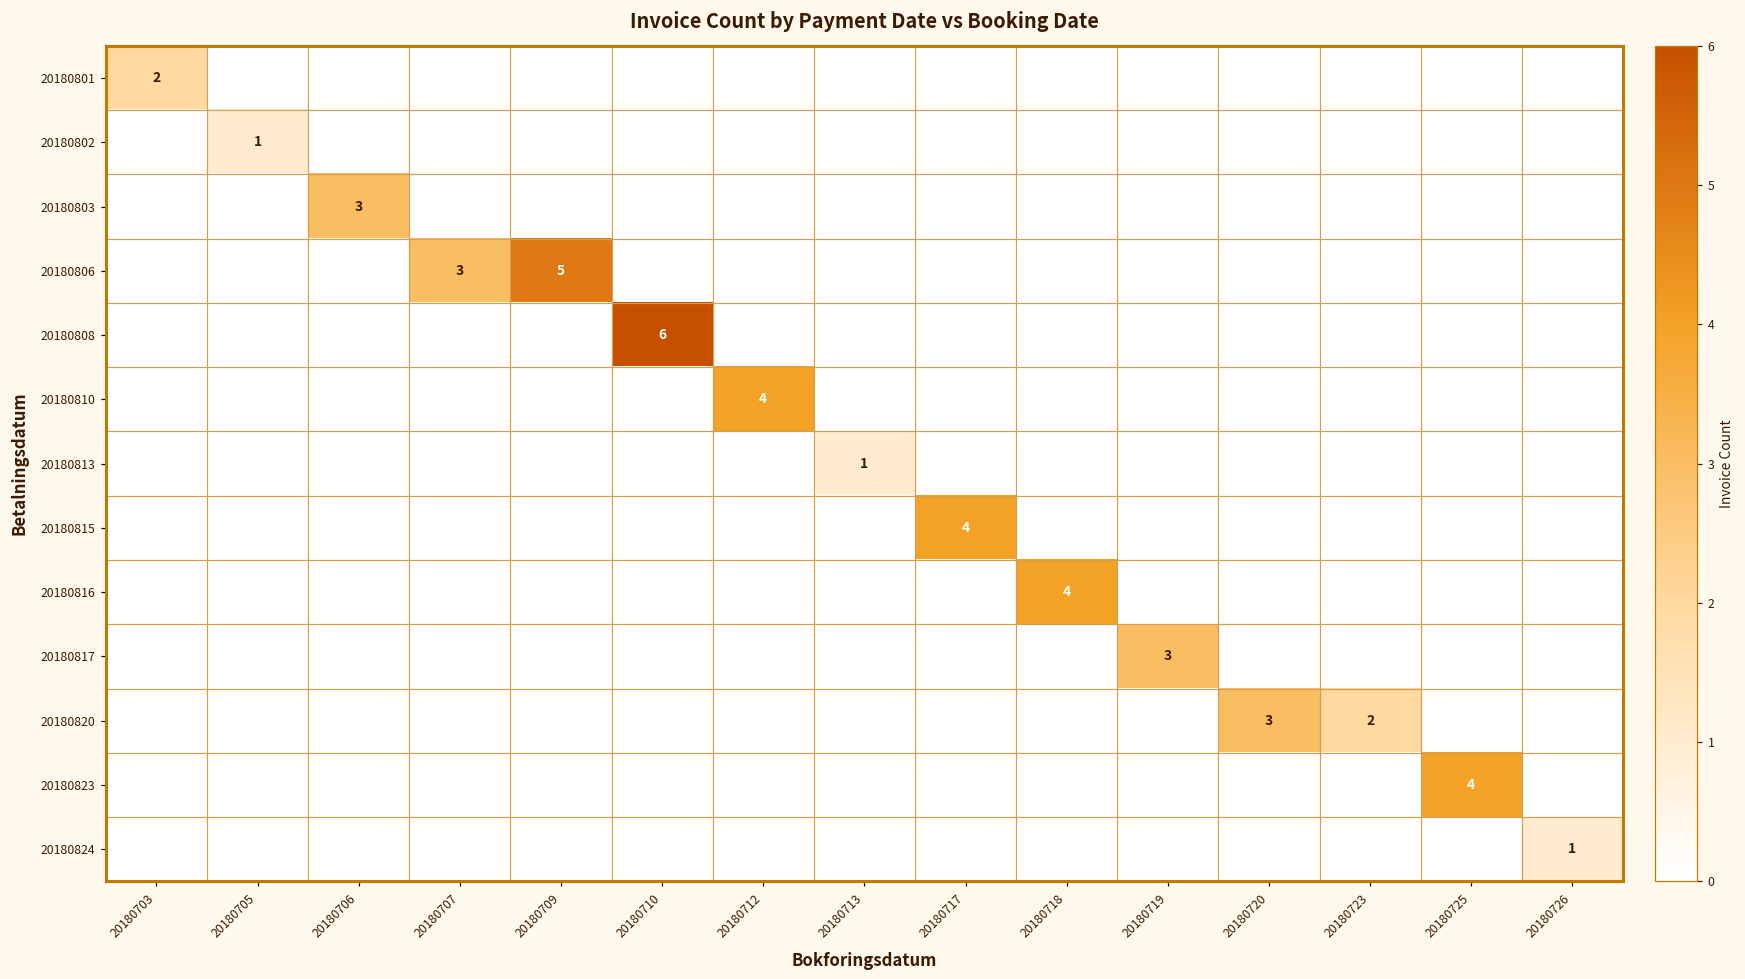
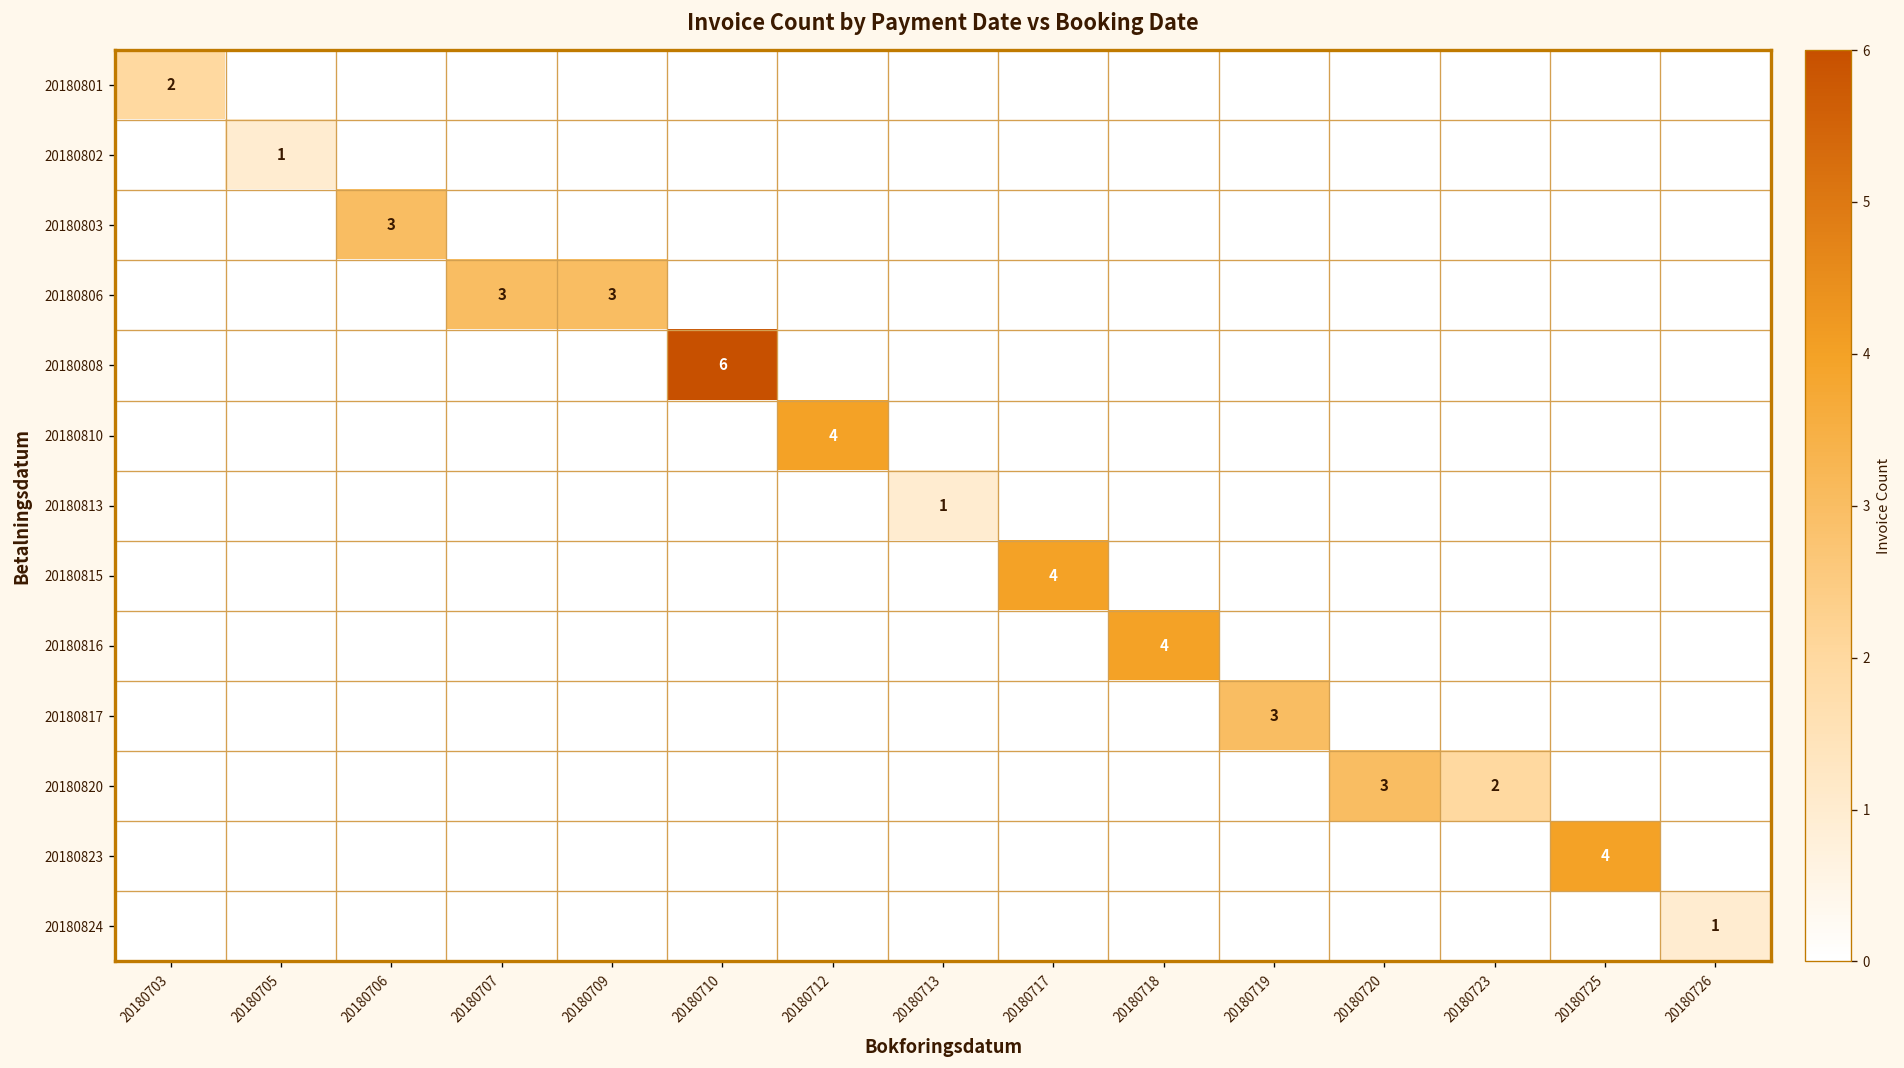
  {
    "20180801": {
      "20180703": 2
    },
    "20180802": {
      "20180705": 1
    },
    "20180803": {
      "20180706": 3
    },
    "20180806": {
      "20180707": 3,
-     "20180709": 5
+     "20180709": 3
    },
    "20180808": {
      "20180710": 6
    },
    "20180810": {
      "20180712": 4
    },
    "20180813": {
      "20180713": 1
    },
    "20180815": {
      "20180717": 4
    },
    "20180816": {
      "20180718": 4
    },
    "20180817": {
      "20180719": 3
    },
    "20180820": {
      "20180720": 3,
      "20180723": 2
    },
    "20180823": {
      "20180725": 4
    },
    "20180824": {
      "20180726": 1
    }
  }
